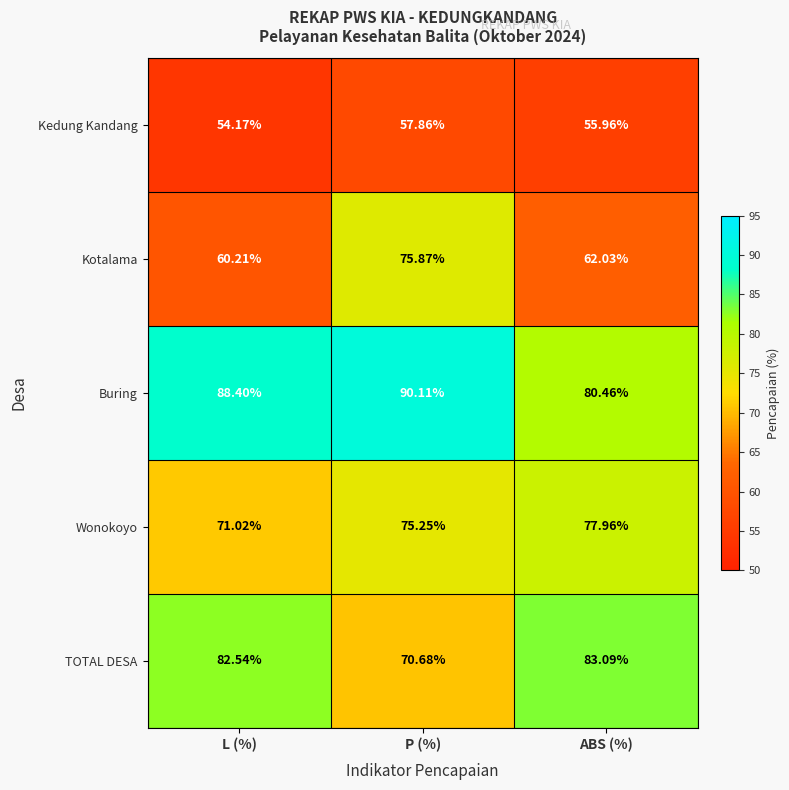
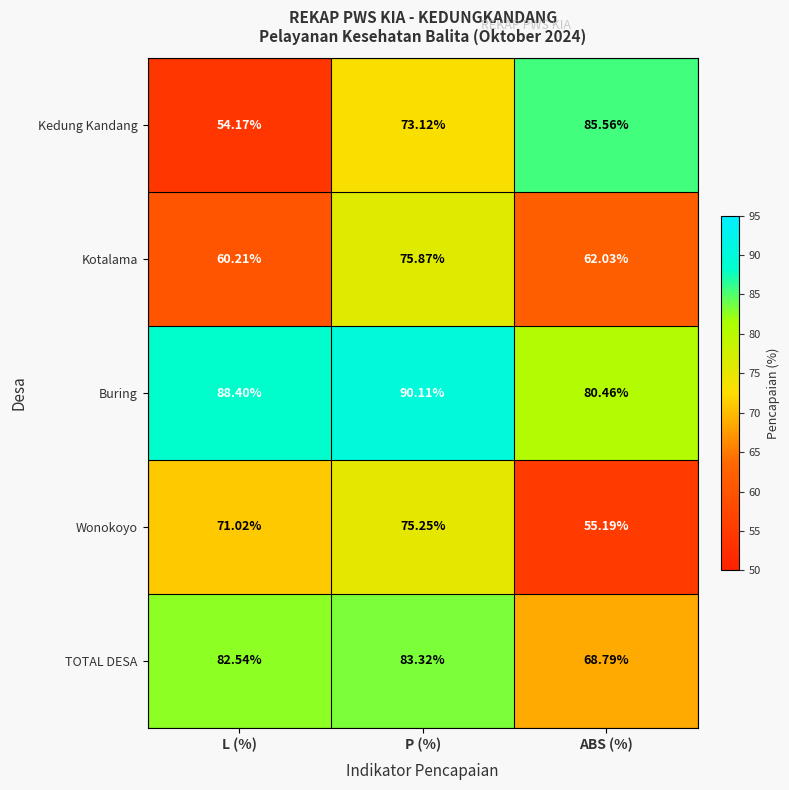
  {
    "Kedung Kandang": {
      "L (%)": "54.17%",
-     "P (%)": "57.86%",
-     "ABS (%)": "55.96%"
+     "P (%)": "73.12%",
+     "ABS (%)": "85.56%"
    },
    "Kotalama": {
      "L (%)": "60.21%",
      "P (%)": "75.87%",
      "ABS (%)": "62.03%"
    },
    "Buring": {
      "L (%)": "88.40%",
      "P (%)": "90.11%",
      "ABS (%)": "80.46%"
    },
    "Wonokoyo": {
      "L (%)": "71.02%",
      "P (%)": "75.25%",
-     "ABS (%)": "77.96%"
+     "ABS (%)": "55.19%"
    },
    "TOTAL DESA": {
      "L (%)": "82.54%",
-     "P (%)": "70.68%",
-     "ABS (%)": "83.09%"
+     "P (%)": "83.32%",
+     "ABS (%)": "68.79%"
    }
  }
